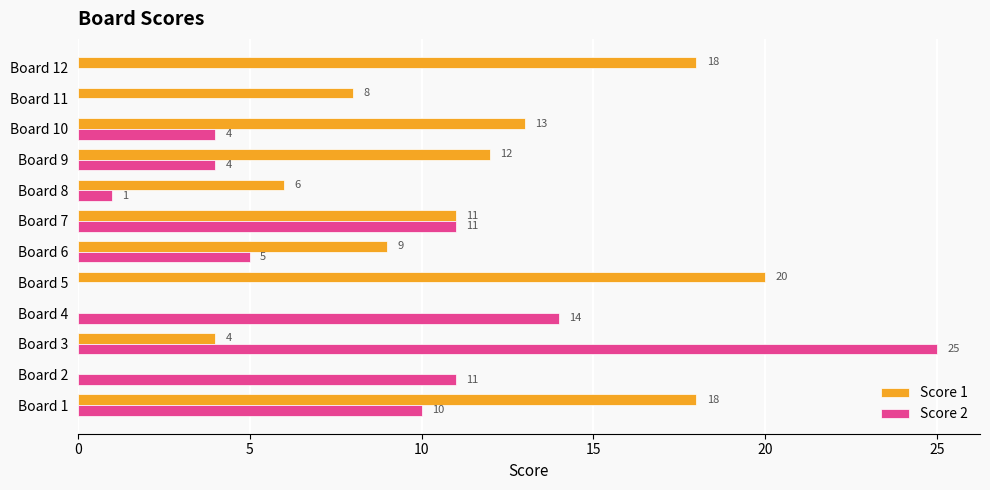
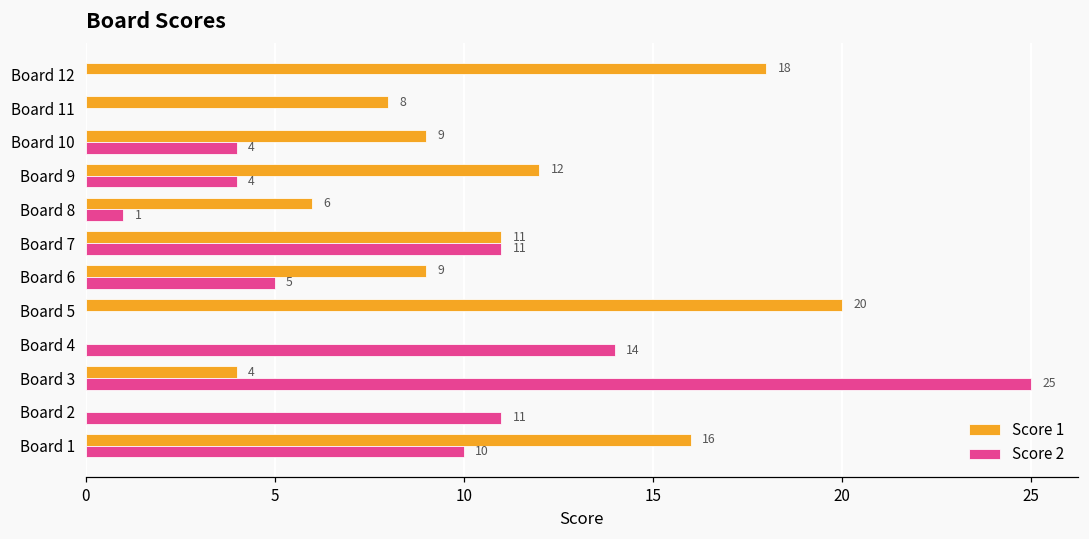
  {
    "Score 1": {
      "Board 12": 18,
      "Board 11": 8,
-     "Board 10": 13,
+     "Board 10": 9,
      "Board 9": 12,
      "Board 8": 6,
      "Board 7": 11,
      "Board 6": 9,
      "Board 5": 20,
      "Board 3": 4,
-     "Board 1": 18
+     "Board 1": 16
    },
    "Score 2": {
      "Board 10": 4,
      "Board 9": 4,
      "Board 8": 1,
      "Board 7": 11,
      "Board 6": 5,
      "Board 4": 14,
      "Board 3": 25,
      "Board 2": 11,
      "Board 1": 10
    }
  }
